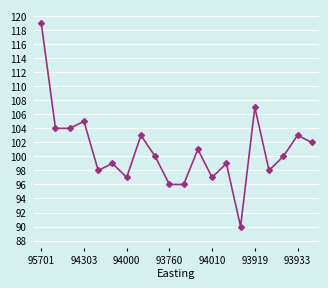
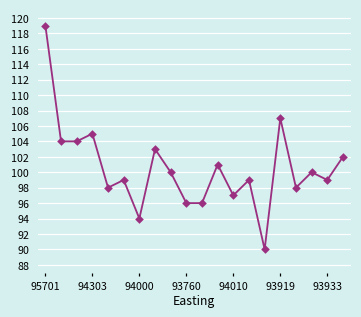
  {
    "95701": 119,
    "94303": 105,
-   "94000": 97,
+   "94000": 94,
    "93760": 96,
    "94010": 97,
    "93919": 107,
-   "93933": 103
+   "93933": 99
  }
